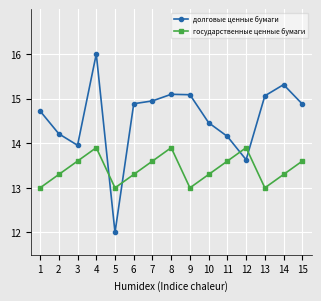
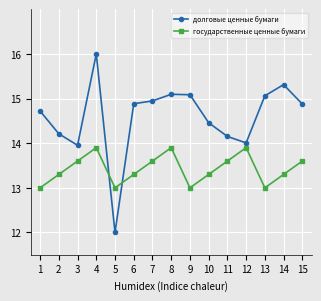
  {
    "долговые ценные бумаги": {
      "1": 14.7,
      "2": 14.2,
      "3": 14.0,
      "4": 16.0,
      "5": 12.0,
      "6": 14.9,
      "7": 14.9,
      "8": 15.1,
      "9": 15.1,
      "10": 14.5,
      "11": 14.2,
-     "12": 13.6,
+     "12": 14.0,
      "13": 15.1,
      "14": 15.3,
      "15": 14.9
    },
    "государственные ценные бумаги": {
      "1": 13.0,
      "2": 13.3,
      "3": 13.6,
      "4": 13.9,
      "5": 13.0,
      "6": 13.3,
      "7": 13.6,
      "8": 13.9,
      "9": 13.0,
      "10": 13.3,
      "11": 13.6,
      "12": 13.9,
      "13": 13.0,
      "14": 13.3,
      "15": 13.6
    }
  }
